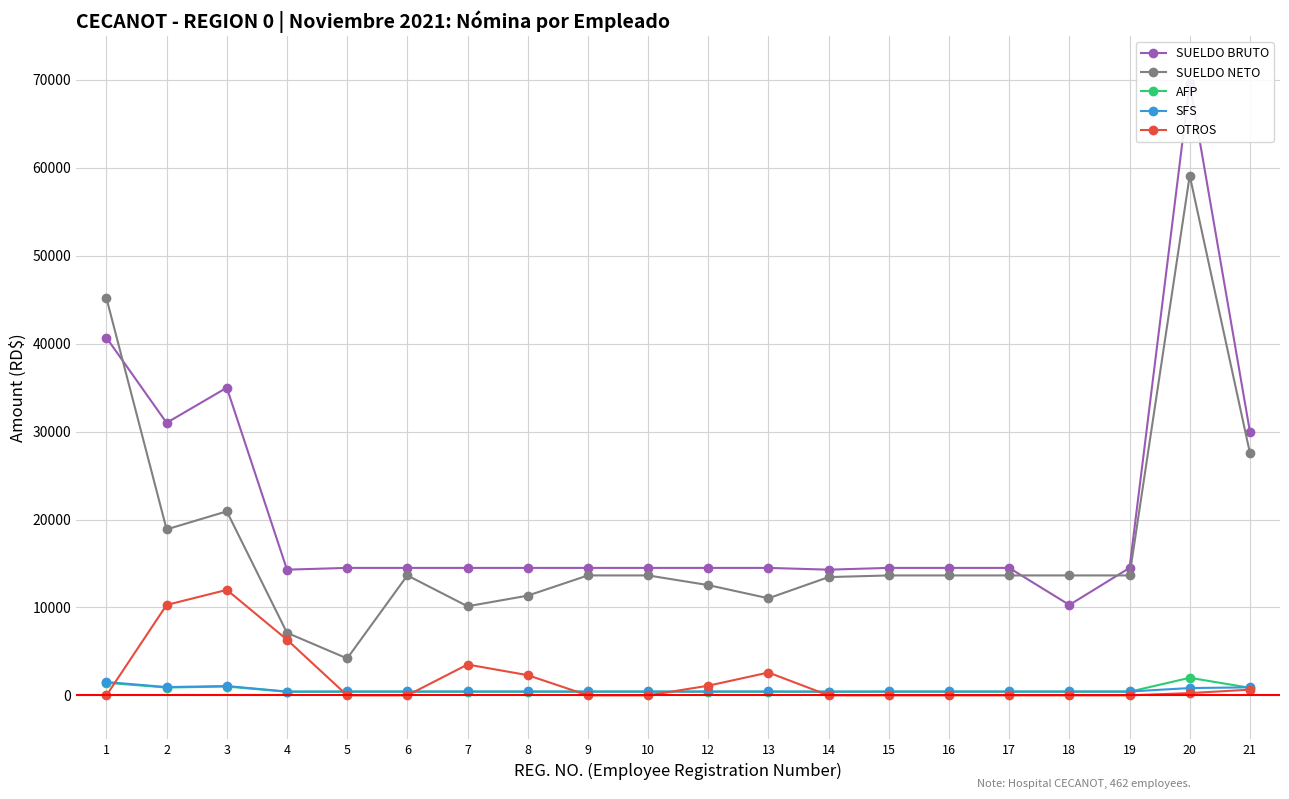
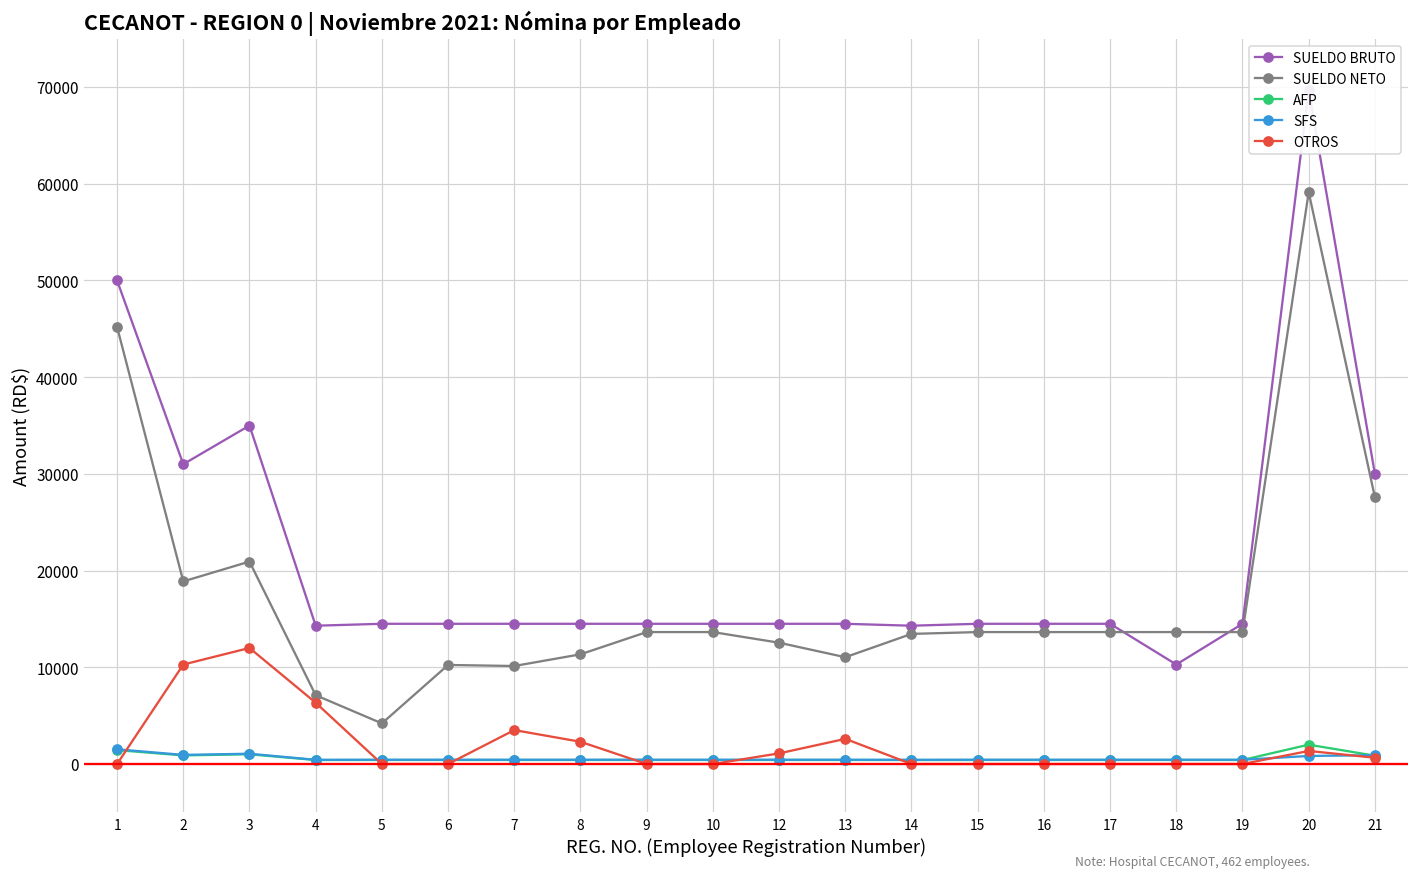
  {
    "SUELDO BRUTO": {
-     "1": 41000,
+     "1": 50000,
      "2": 31000,
      "3": 35000,
      "4": 14000,
      "5": 15000,
      "6": 15000,
      "7": 15000,
      "8": 15000,
      "9": 15000,
      "10": 15000,
      "12": 15000,
      "13": 15000,
      "14": 14000,
      "15": 15000,
      "16": 15000,
      "17": 15000,
      "18": 10000,
      "19": 15000,
      "21": 30000
    },
    "SUELDO NETO": {
      "1": 45000,
      "2": 19000,
      "3": 21000,
      "4": 7000,
      "5": 4000,
-     "6": 14000,
+     "6": 10000,
      "7": 10000,
      "8": 11000,
      "9": 14000,
      "10": 14000,
      "12": 13000,
      "13": 11000,
      "14": 13000,
      "15": 14000,
      "16": 14000,
      "17": 14000,
      "18": 14000,
      "19": 14000,
      "20": 59000,
      "21": 28000
    },
    "AFP": {
      "20": 2000
    },
    "SFS": {
      "20": 1000
    },
    "OTROS": {
      "1": 0,
      "2": 10000,
      "3": 12000,
      "4": 6000,
      "5": 0,
      "6": 0,
      "7": 4000,
      "8": 2000,
      "9": 0,
      "10": 0,
      "12": 1000,
      "13": 3000,
      "14": 0,
      "15": 0,
      "16": 0,
      "17": 0,
      "18": 0,
      "19": 0,
-     "20": 0
+     "20": 1000
    }
  }
